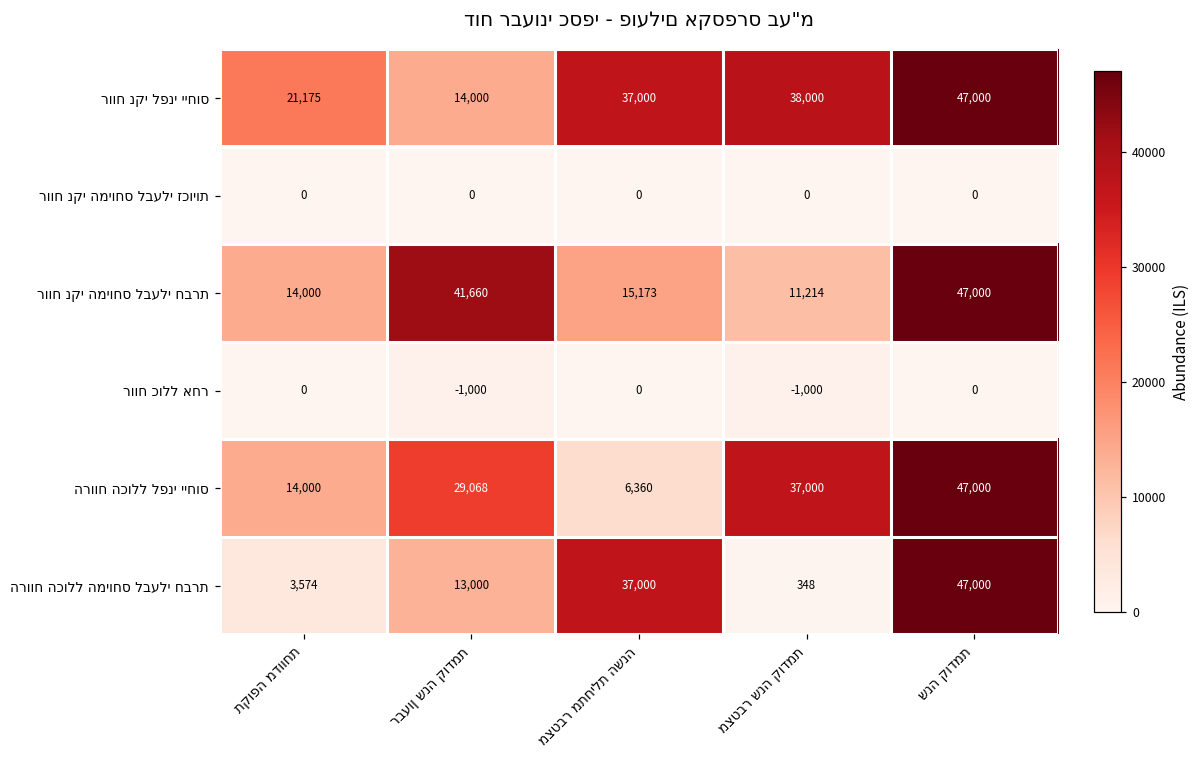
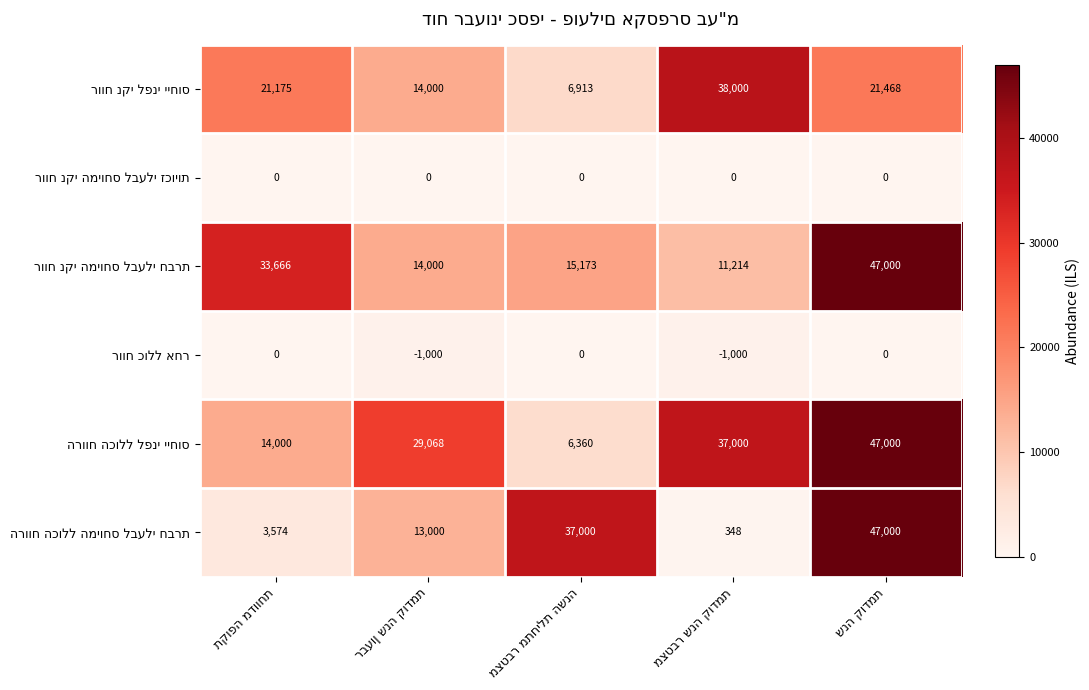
  {
    "רווח נקי לפני ייחוס": {
      "תקופה מדווחת": "21,175",
      "רבעון שנה קודמת": "14,000",
-     "מצטבר מתחילת השנה": "37,000",
+     "מצטבר מתחילת השנה": "6,913",
      "מצטבר שנה קודמת": "38,000",
-     "שנה קודמת": "47,000"
+     "שנה קודמת": "21,468"
    },
    "רווח נקי המיוחס לבעלי זכויות": {
      "תקופה מדווחת": "0",
      "רבעון שנה קודמת": "0",
      "מצטבר מתחילת השנה": "0",
      "מצטבר שנה קודמת": "0",
      "שנה קודמת": "0"
    },
    "רווח נקי המיוחס לבעלי חברת": {
-     "תקופה מדווחת": "14,000",
-     "רבעון שנה קודמת": "41,660",
+     "תקופה מדווחת": "33,666",
+     "רבעון שנה קודמת": "14,000",
      "מצטבר מתחילת השנה": "15,173",
      "מצטבר שנה קודמת": "11,214",
      "שנה קודמת": "47,000"
    },
    "רווח כולל אחר": {
      "תקופה מדווחת": "0",
      "רבעון שנה קודמת": "-1,000",
      "מצטבר מתחילת השנה": "0",
      "מצטבר שנה קודמת": "-1,000",
      "שנה קודמת": "0"
    },
    "הרווח הכולל לפני ייחוס": {
      "תקופה מדווחת": "14,000",
      "רבעון שנה קודמת": "29,068",
      "מצטבר מתחילת השנה": "6,360",
      "מצטבר שנה קודמת": "37,000",
      "שנה קודמת": "47,000"
    },
    "הרווח הכולל המיוחס לבעלי חברת": {
      "תקופה מדווחת": "3,574",
      "רבעון שנה קודמת": "13,000",
      "מצטבר מתחילת השנה": "37,000",
      "מצטבר שנה קודמת": "348",
      "שנה קודמת": "47,000"
    }
  }
